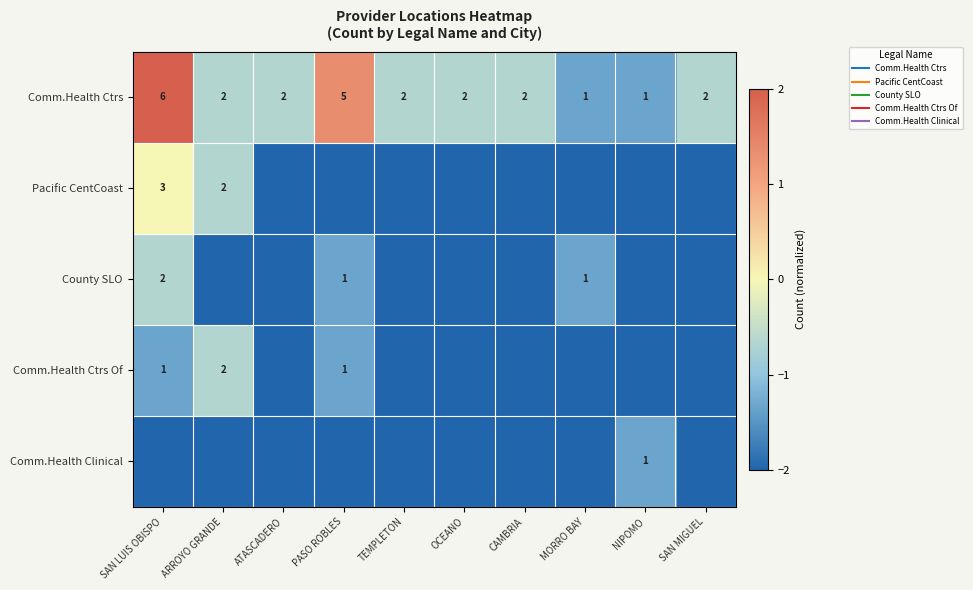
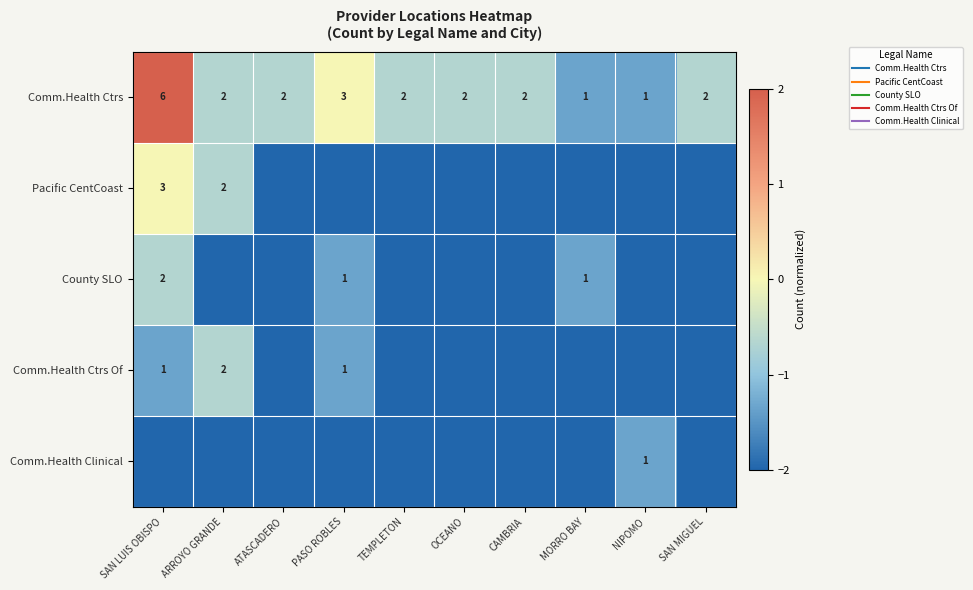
  {
    "Comm.Health Ctrs": {
      "SAN LUIS OBISPO": 6,
      "ARROYO GRANDE": 2,
      "ATASCADERO": 2,
-     "PASO ROBLES": 5,
+     "PASO ROBLES": 3,
      "TEMPLETON": 2,
      "OCEANO": 2,
      "CAMBRIA": 2,
      "MORRO BAY": 1,
      "NIPOMO": 1,
      "SAN MIGUEL": 2
    },
    "Pacific CentCoast": {
      "SAN LUIS OBISPO": 3,
      "ARROYO GRANDE": 2
    },
    "County SLO": {
      "SAN LUIS OBISPO": 2,
      "PASO ROBLES": 1,
      "MORRO BAY": 1
    },
    "Comm.Health Ctrs Of": {
      "SAN LUIS OBISPO": 1,
      "ARROYO GRANDE": 2,
      "PASO ROBLES": 1
    },
    "Comm.Health Clinical": {
      "NIPOMO": 1
    }
  }
